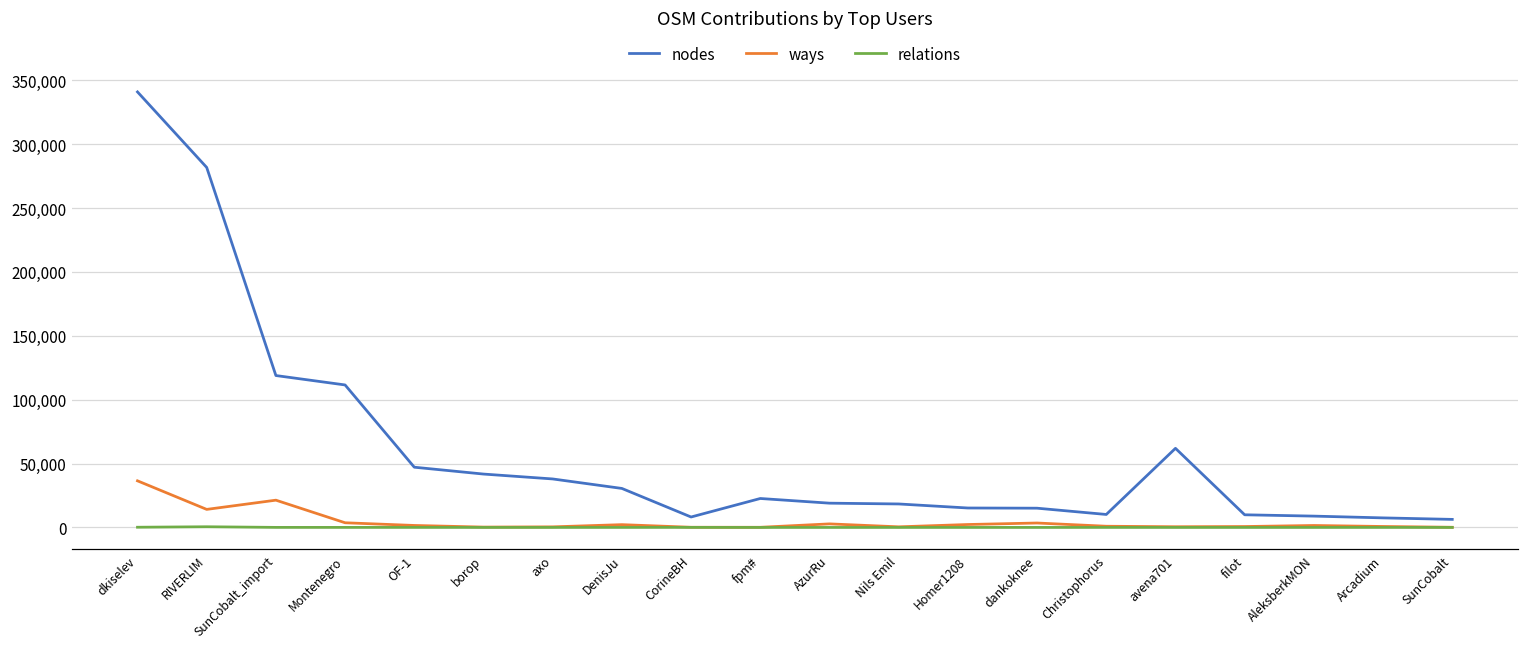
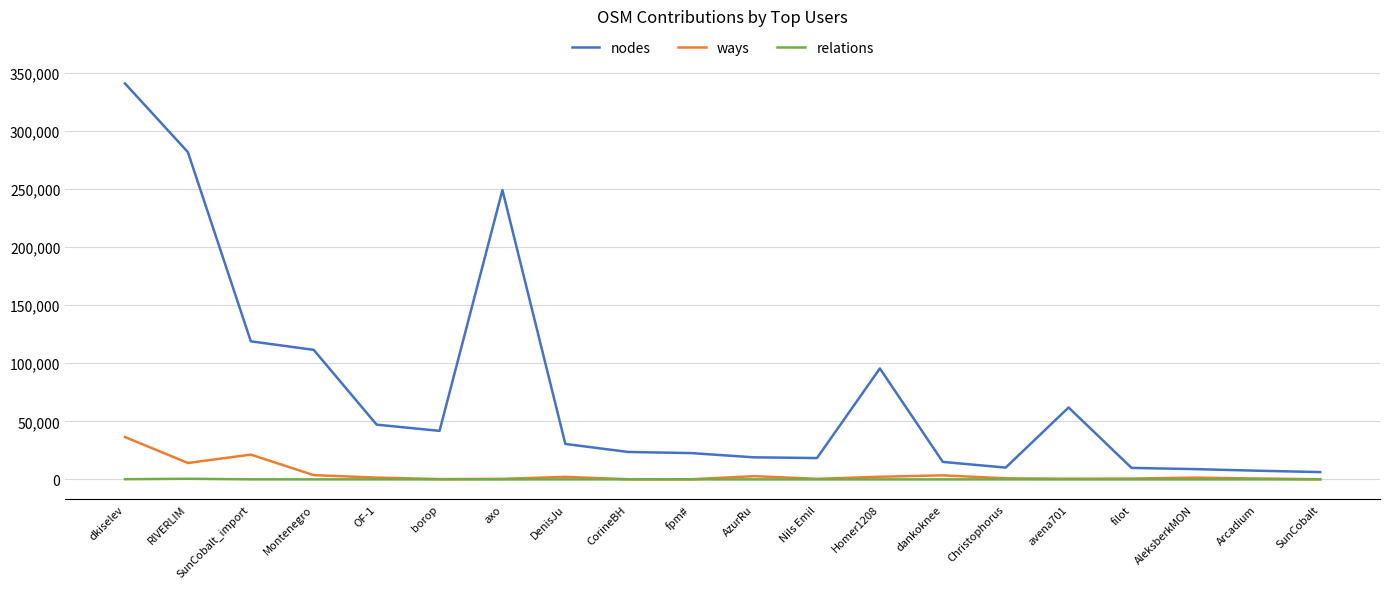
  {
    "nodes": {
      "dkiselev": "341,000",
      "RIVERLIM": "282,000",
      "SunCobalt_import": "119,000",
      "Montenegro": "112,000",
      "OF-1": "47,000",
      "borop": "42,000",
-     "axo": "38,000",
+     "axo": "249,000",
      "DenisJu": "31,000",
-     "CorineBH": "8,000",
+     "CorineBH": "24,000",
      "fpm#": "23,000",
      "AzurRu": "19,000",
      "Nils Emil": "18,000",
-     "Homer1208": "15,000",
+     "Homer1208": "96,000",
      "dankoknee": "15,000",
      "Christophorus": "10,000",
      "avena701": "62,000",
      "filot": "10,000",
      "AleksberkMON": "9,000",
      "Arcadium": "7,000",
      "SunCobalt": "6,000"
    },
    "ways": {
      "dkiselev": "36,000",
      "RIVERLIM": "14,000",
      "SunCobalt_import": "21,000",
      "Montenegro": "4,000",
      "AzurRu": "3,000",
      "Homer1208": "2,000",
      "dankoknee": "3,000"
    },
    "relations": {
      "dkiselev": "0",
      "RIVERLIM": "1,000",
      "SunCobalt_import": "0",
      "Montenegro": "0",
      "AzurRu": "0",
      "Homer1208": "0",
      "dankoknee": "0"
    }
  }
